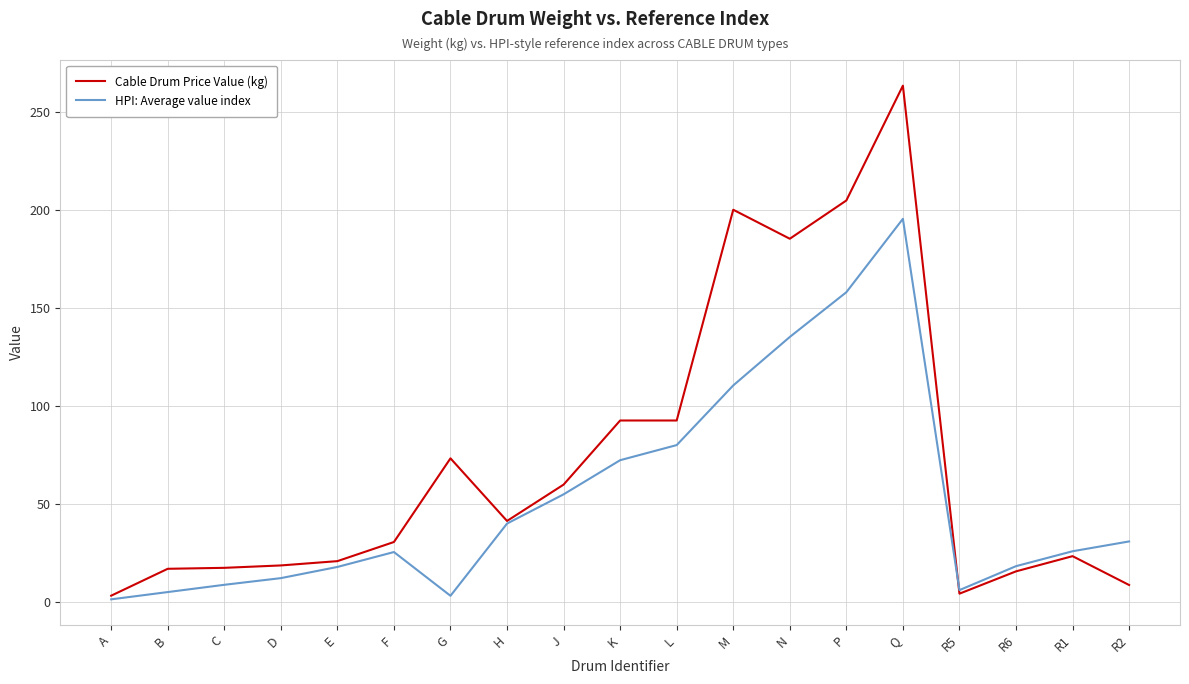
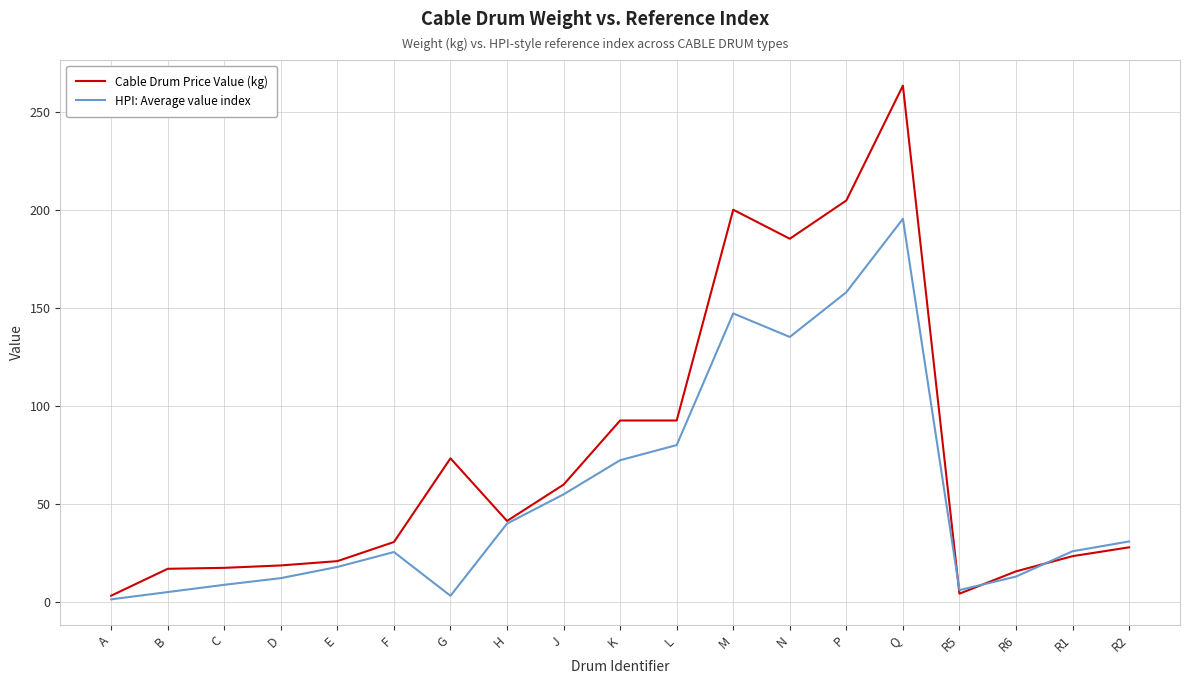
  {
    "Cable Drum Price Value (kg)": {
      "A": 3,
      "B": 17,
      "C": 18,
      "D": 19,
      "E": 21,
      "F": 31,
      "G": 73,
      "H": 41,
      "J": 60,
      "K": 93,
      "L": 93,
      "M": 200,
      "N": 185,
      "P": 205,
      "Q": 263,
      "R5": 4,
      "R6": 16,
      "R1": 24,
-     "R2": 9
+     "R2": 28
    },
    "HPI: Average value index": {
      "A": 2,
      "B": 5,
      "C": 9,
      "D": 12,
      "E": 18,
      "F": 26,
      "G": 3,
      "H": 40,
      "J": 55,
      "K": 72,
      "L": 80,
-     "M": 111,
+     "M": 147,
      "N": 135,
      "P": 158,
      "Q": 195,
      "R5": 6,
-     "R6": 18,
+     "R6": 13,
      "R1": 26,
      "R2": 31
    }
  }
